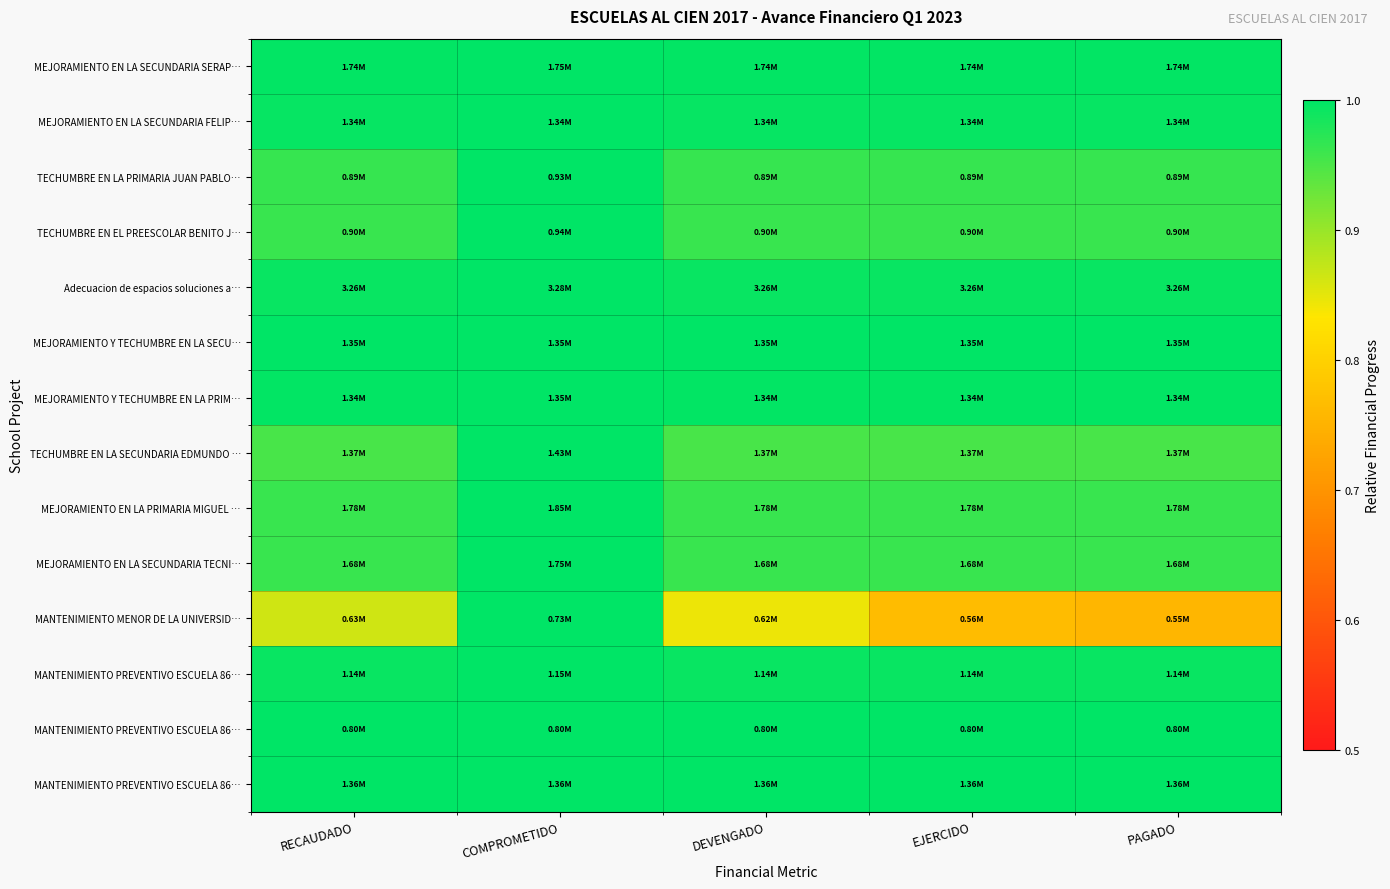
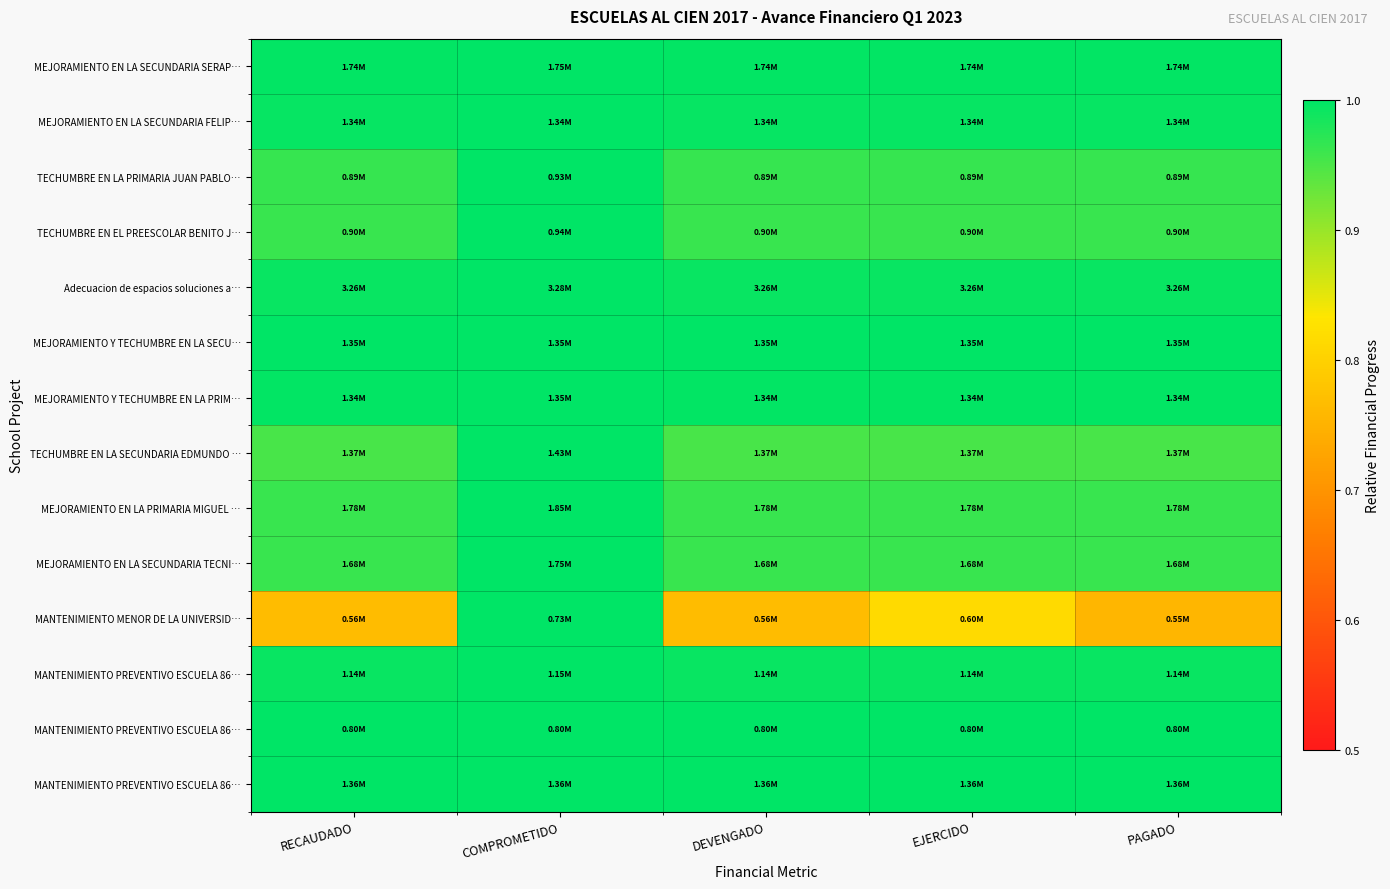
  {
    "MEJORAMIENTO EN LA SECUNDARIA SERAP…": {
      "RECAUDADO": "1.74M",
      "COMPROMETIDO": "1.75M",
      "DEVENGADO": "1.74M",
      "EJERCIDO": "1.74M",
      "PAGADO": "1.74M"
    },
    "MEJORAMIENTO EN LA SECUNDARIA FELIP…": {
      "RECAUDADO": "1.34M",
      "COMPROMETIDO": "1.34M",
      "DEVENGADO": "1.34M",
      "EJERCIDO": "1.34M",
      "PAGADO": "1.34M"
    },
    "TECHUMBRE EN LA PRIMARIA JUAN PABLO…": {
      "RECAUDADO": "0.89M",
      "COMPROMETIDO": "0.93M",
      "DEVENGADO": "0.89M",
      "EJERCIDO": "0.89M",
      "PAGADO": "0.89M"
    },
    "TECHUMBRE EN EL PREESCOLAR BENITO J…": {
      "RECAUDADO": "0.90M",
      "COMPROMETIDO": "0.94M",
      "DEVENGADO": "0.90M",
      "EJERCIDO": "0.90M",
      "PAGADO": "0.90M"
    },
    "Adecuacion de espacios soluciones a…": {
      "RECAUDADO": "3.26M",
      "COMPROMETIDO": "3.28M",
      "DEVENGADO": "3.26M",
      "EJERCIDO": "3.26M",
      "PAGADO": "3.26M"
    },
    "MEJORAMIENTO Y TECHUMBRE EN LA SECU…": {
      "RECAUDADO": "1.35M",
      "COMPROMETIDO": "1.35M",
      "DEVENGADO": "1.35M",
      "EJERCIDO": "1.35M",
      "PAGADO": "1.35M"
    },
    "MEJORAMIENTO Y TECHUMBRE EN LA PRIM…": {
      "RECAUDADO": "1.34M",
      "COMPROMETIDO": "1.35M",
      "DEVENGADO": "1.34M",
      "EJERCIDO": "1.34M",
      "PAGADO": "1.34M"
    },
    "TECHUMBRE EN LA SECUNDARIA EDMUNDO …": {
      "RECAUDADO": "1.37M",
      "COMPROMETIDO": "1.43M",
      "DEVENGADO": "1.37M",
      "EJERCIDO": "1.37M",
      "PAGADO": "1.37M"
    },
    "MEJORAMIENTO EN LA PRIMARIA MIGUEL …": {
      "RECAUDADO": "1.78M",
      "COMPROMETIDO": "1.85M",
      "DEVENGADO": "1.78M",
      "EJERCIDO": "1.78M",
      "PAGADO": "1.78M"
    },
    "MEJORAMIENTO EN LA SECUNDARIA TECNI…": {
      "RECAUDADO": "1.68M",
      "COMPROMETIDO": "1.75M",
      "DEVENGADO": "1.68M",
      "EJERCIDO": "1.68M",
      "PAGADO": "1.68M"
    },
    "MANTENIMIENTO MENOR DE LA UNIVERSID…": {
-     "RECAUDADO": "0.63M",
+     "RECAUDADO": "0.56M",
      "COMPROMETIDO": "0.73M",
-     "DEVENGADO": "0.62M",
-     "EJERCIDO": "0.56M",
+     "DEVENGADO": "0.56M",
+     "EJERCIDO": "0.60M",
      "PAGADO": "0.55M"
    }
  }
